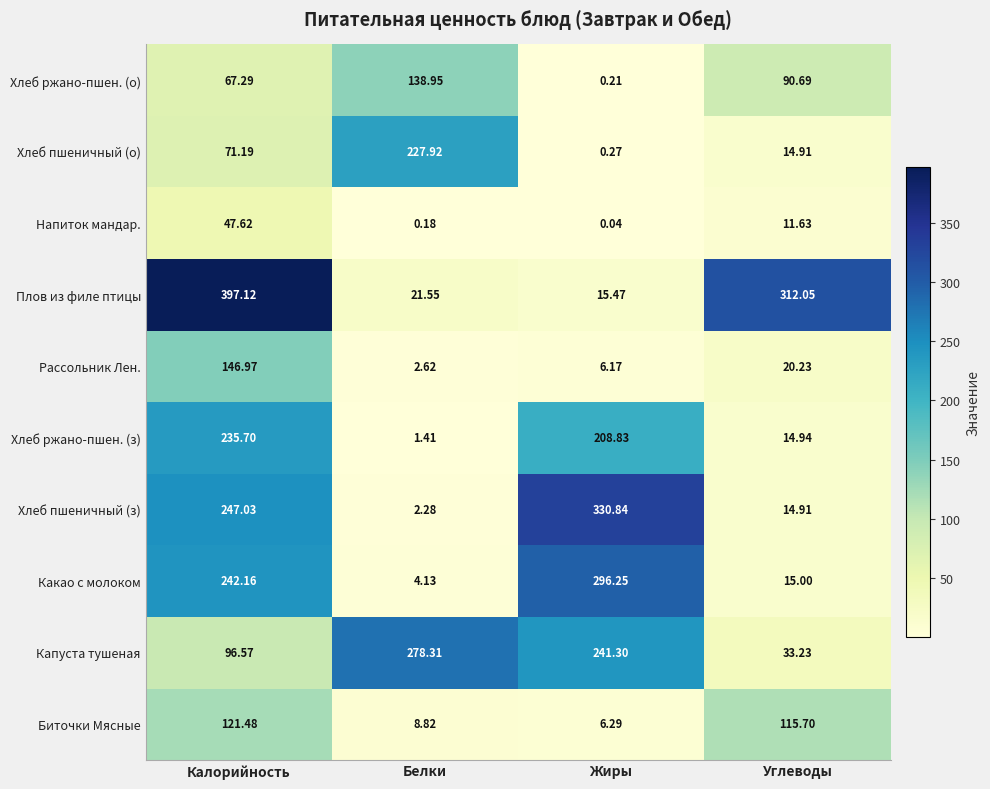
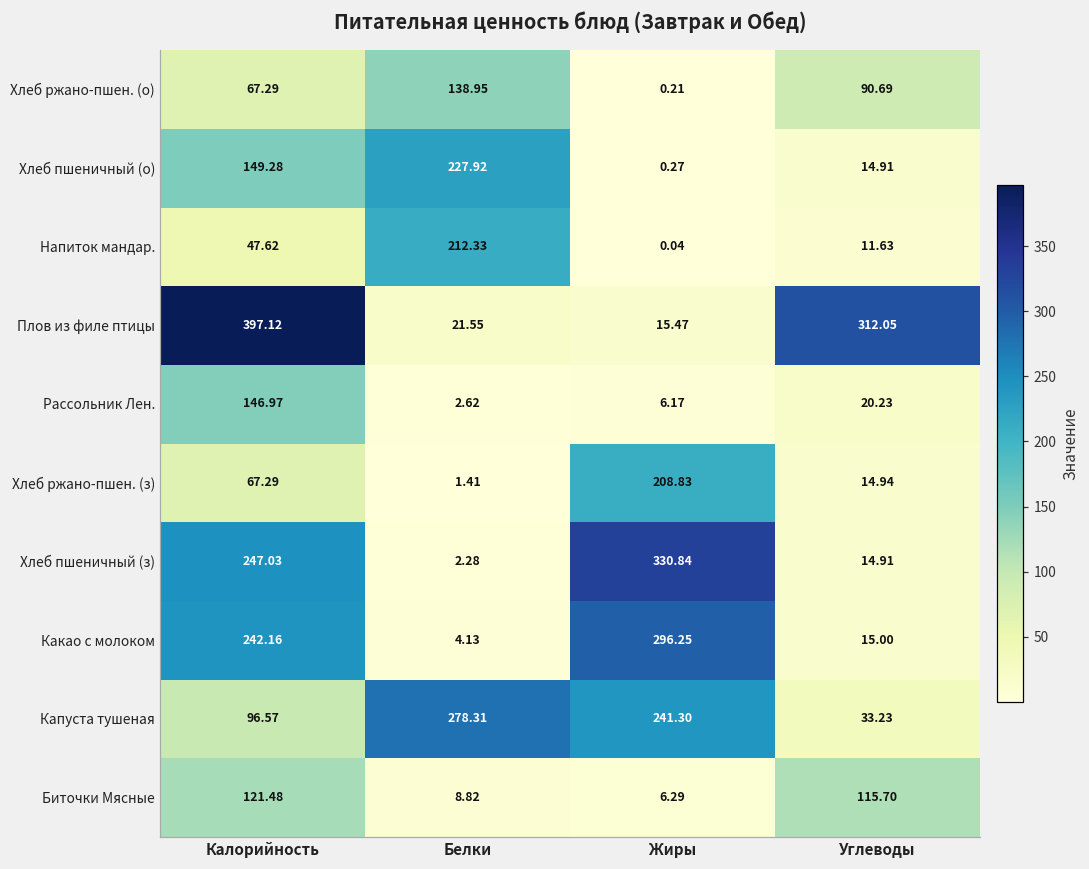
  {
    "Хлеб ржано-пшен. (о)": {
      "Калорийность": 67.29,
      "Белки": 138.95,
      "Жиры": 0.21,
      "Углеводы": 90.69
    },
    "Хлеб пшеничный (о)": {
-     "Калорийность": 71.19,
+     "Калорийность": 149.28,
      "Белки": 227.92,
      "Жиры": 0.27,
      "Углеводы": 14.91
    },
    "Напиток мандар.": {
      "Калорийность": 47.62,
-     "Белки": 0.18,
+     "Белки": 212.33,
      "Жиры": 0.04,
      "Углеводы": 11.63
    },
    "Плов из филе птицы": {
      "Калорийность": 397.12,
      "Белки": 21.55,
      "Жиры": 15.47,
      "Углеводы": 312.05
    },
    "Рассольник Лен.": {
      "Калорийность": 146.97,
      "Белки": 2.62,
      "Жиры": 6.17,
      "Углеводы": 20.23
    },
    "Хлеб ржано-пшен. (з)": {
-     "Калорийность": 235.70,
+     "Калорийность": 67.29,
      "Белки": 1.41,
      "Жиры": 208.83,
      "Углеводы": 14.94
    },
    "Хлеб пшеничный (з)": {
      "Калорийность": 247.03,
      "Белки": 2.28,
      "Жиры": 330.84,
      "Углеводы": 14.91
    },
    "Какао с молоком": {
      "Калорийность": 242.16,
      "Белки": 4.13,
      "Жиры": 296.25,
      "Углеводы": 15.00
    },
    "Капуста тушеная": {
      "Калорийность": 96.57,
      "Белки": 278.31,
      "Жиры": 241.30,
      "Углеводы": 33.23
    },
    "Биточки Мясные": {
      "Калорийность": 121.48,
      "Белки": 8.82,
      "Жиры": 6.29,
      "Углеводы": 115.70
    }
  }
